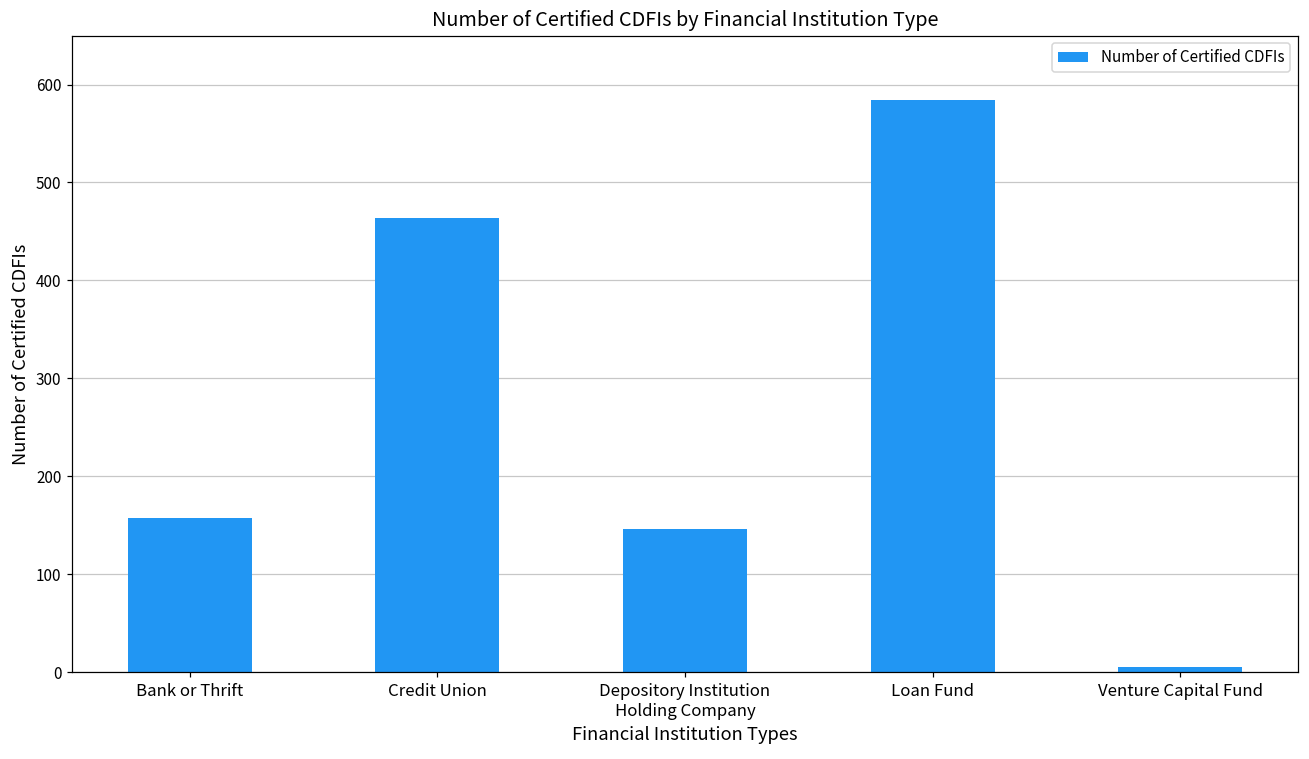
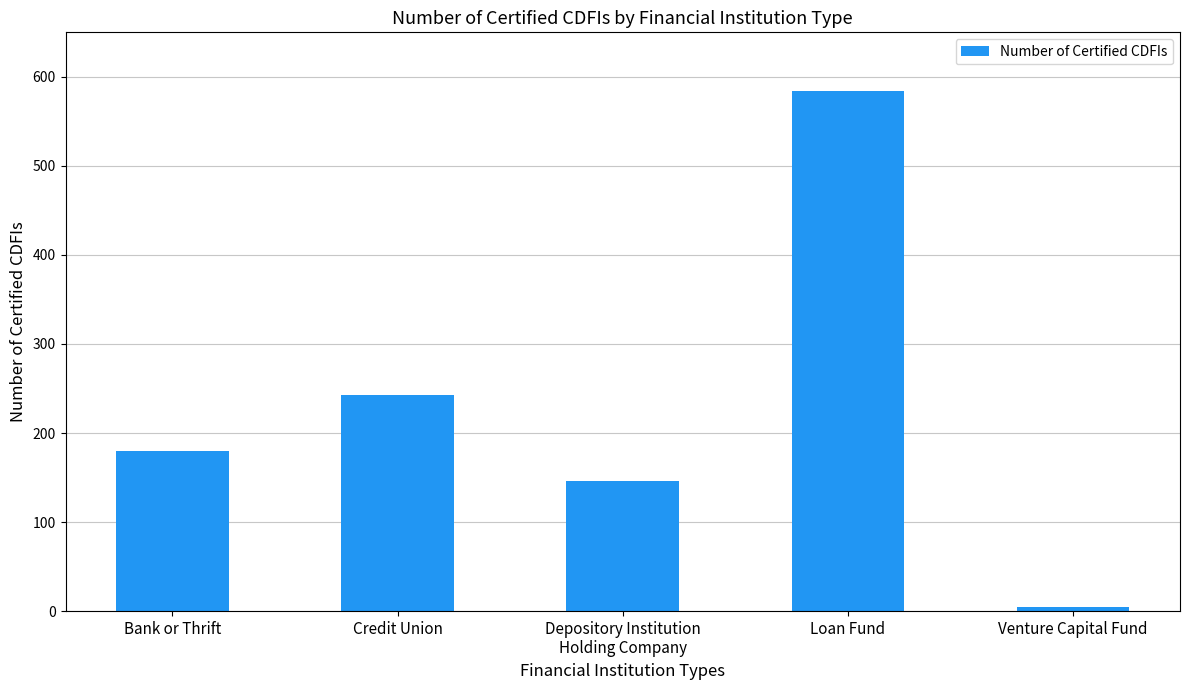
  {
-   "Bank or Thrift": 160,
-   "Credit Union": 460,
+   "Bank or Thrift": 180,
+   "Credit Union": 240,
    "Depository Institution Holding Company": 150,
    "Loan Fund": 580,
    "Venture Capital Fund": 10
  }
